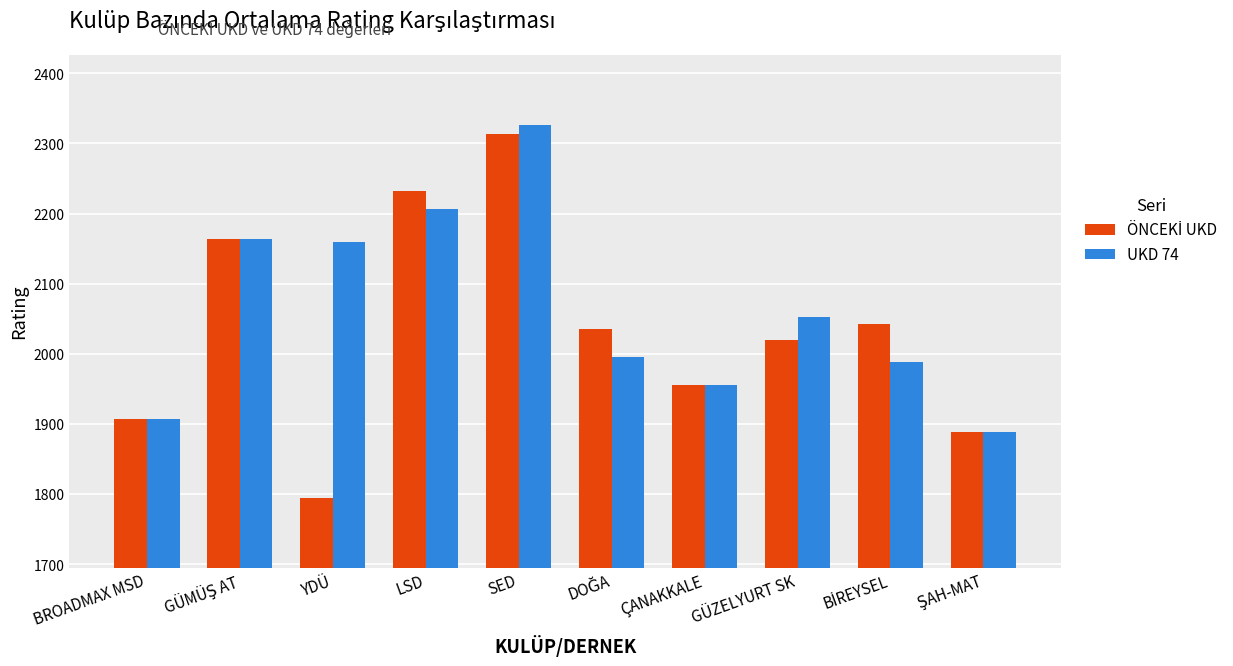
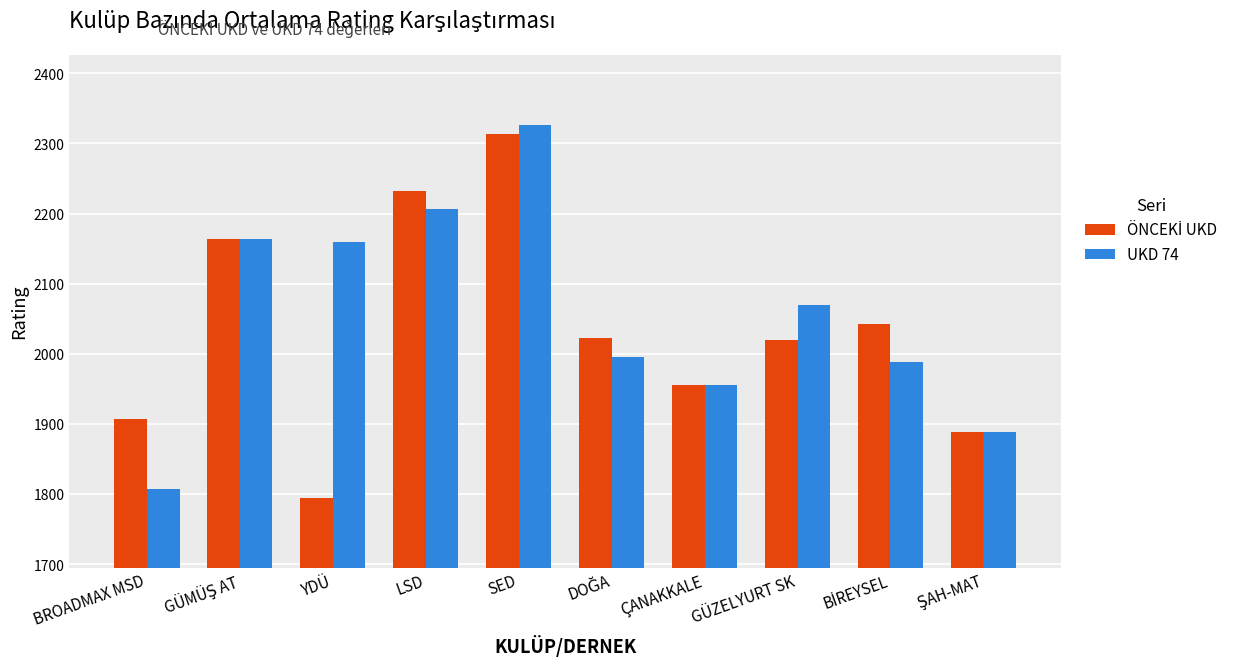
  {
    "ÖNCEKİ UKD": {
      "BROADMAX MSD": 1910,
      "GÜMÜŞ AT": 2160,
      "YDÜ": 1800,
      "LSD": 2230,
      "SED": 2310,
-     "DOĞA": 2040,
+     "DOĞA": 2020,
      "ÇANAKKALE": 1960,
      "GÜZELYURT SK": 2020,
      "BİREYSEL": 2040,
      "ŞAH-MAT": 1890
    },
    "UKD 74": {
-     "BROADMAX MSD": 1910,
+     "BROADMAX MSD": 1810,
      "GÜMÜŞ AT": 2160,
      "YDÜ": 2160,
      "LSD": 2210,
      "SED": 2330,
      "DOĞA": 2000,
      "ÇANAKKALE": 1960,
-     "GÜZELYURT SK": 2050,
+     "GÜZELYURT SK": 2070,
      "BİREYSEL": 1990,
      "ŞAH-MAT": 1890
    }
  }
